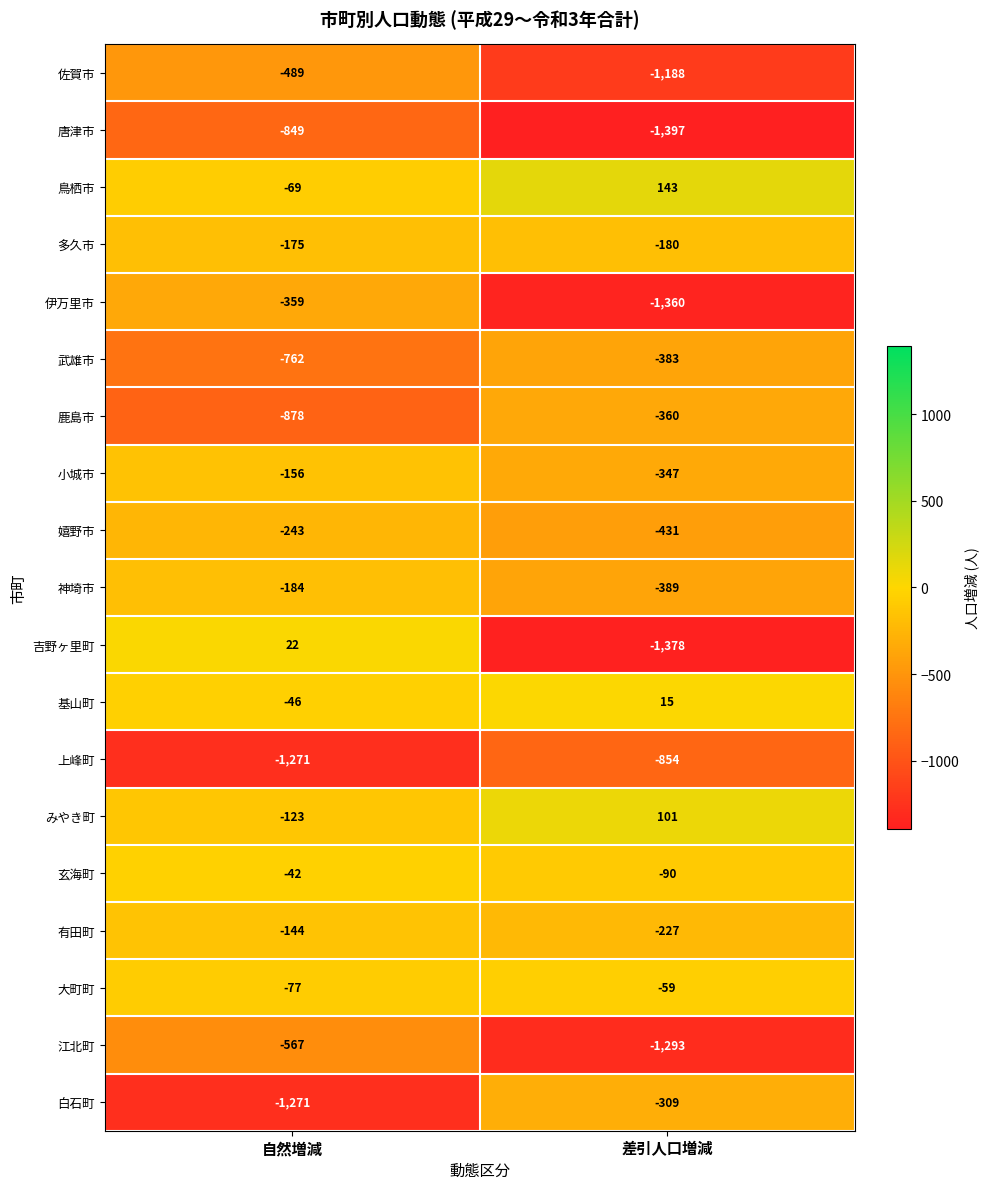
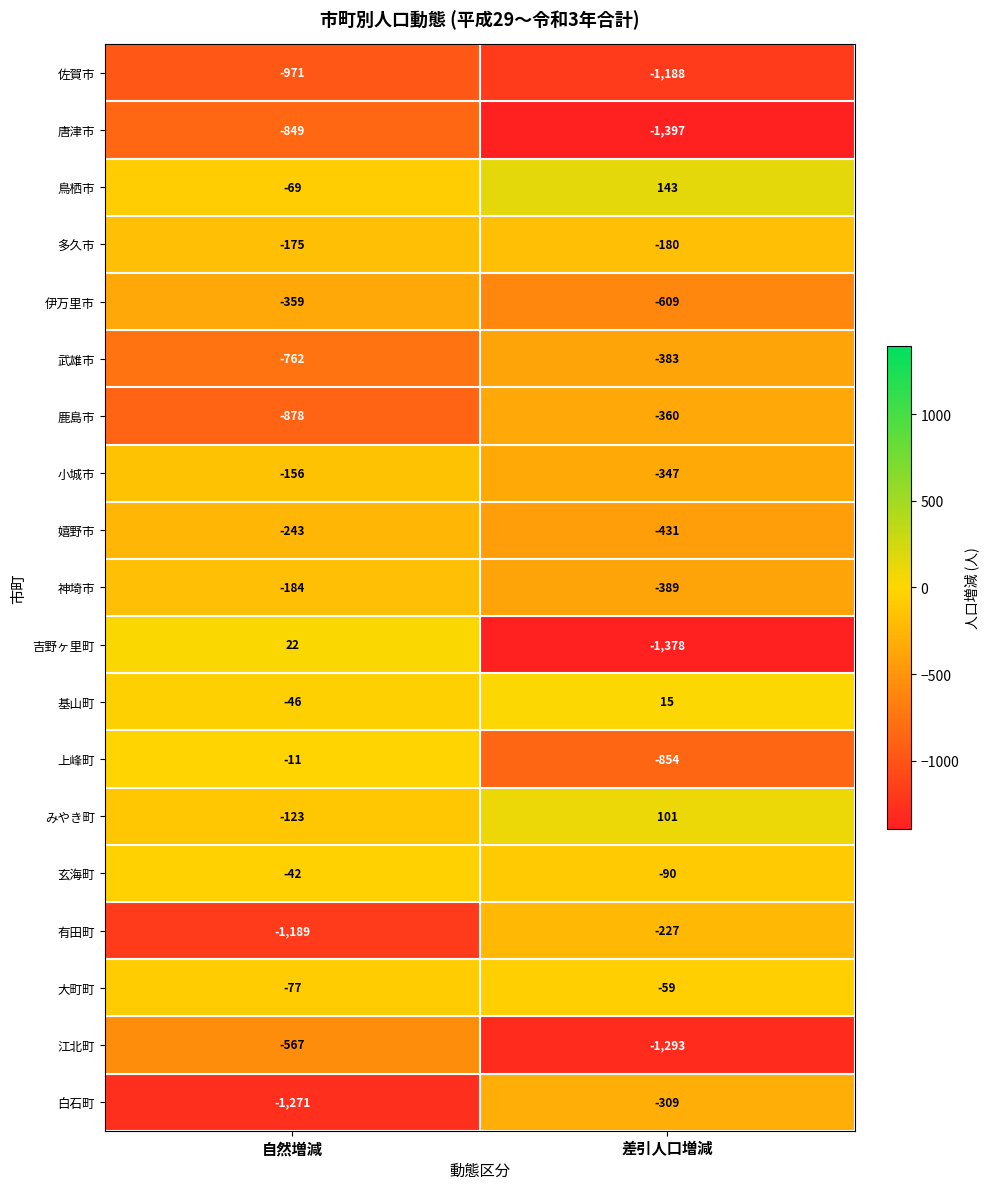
  {
    "佐賀市": {
-     "自然増減": "-489",
+     "自然増減": "-971",
      "差引人口増減": "-1,188"
    },
    "唐津市": {
      "自然増減": "-849",
      "差引人口増減": "-1,397"
    },
    "鳥栖市": {
      "自然増減": "-69",
      "差引人口増減": "143"
    },
    "多久市": {
      "自然増減": "-175",
      "差引人口増減": "-180"
    },
    "伊万里市": {
      "自然増減": "-359",
-     "差引人口増減": "-1,360"
+     "差引人口増減": "-609"
    },
    "武雄市": {
      "自然増減": "-762",
      "差引人口増減": "-383"
    },
    "鹿島市": {
      "自然増減": "-878",
      "差引人口増減": "-360"
    },
    "小城市": {
      "自然増減": "-156",
      "差引人口増減": "-347"
    },
    "嬉野市": {
      "自然増減": "-243",
      "差引人口増減": "-431"
    },
    "神埼市": {
      "自然増減": "-184",
      "差引人口増減": "-389"
    },
    "吉野ヶ里町": {
      "自然増減": "22",
      "差引人口増減": "-1,378"
    },
    "基山町": {
      "自然増減": "-46",
      "差引人口増減": "15"
    },
    "上峰町": {
-     "自然増減": "-1,271",
+     "自然増減": "-11",
      "差引人口増減": "-854"
    },
    "みやき町": {
      "自然増減": "-123",
      "差引人口増減": "101"
    },
    "玄海町": {
      "自然増減": "-42",
      "差引人口増減": "-90"
    },
    "有田町": {
-     "自然増減": "-144",
+     "自然増減": "-1,189",
      "差引人口増減": "-227"
    },
    "大町町": {
      "自然増減": "-77",
      "差引人口増減": "-59"
    },
    "江北町": {
      "自然増減": "-567",
      "差引人口増減": "-1,293"
    },
    "白石町": {
      "自然増減": "-1,271",
      "差引人口増減": "-309"
    }
  }
